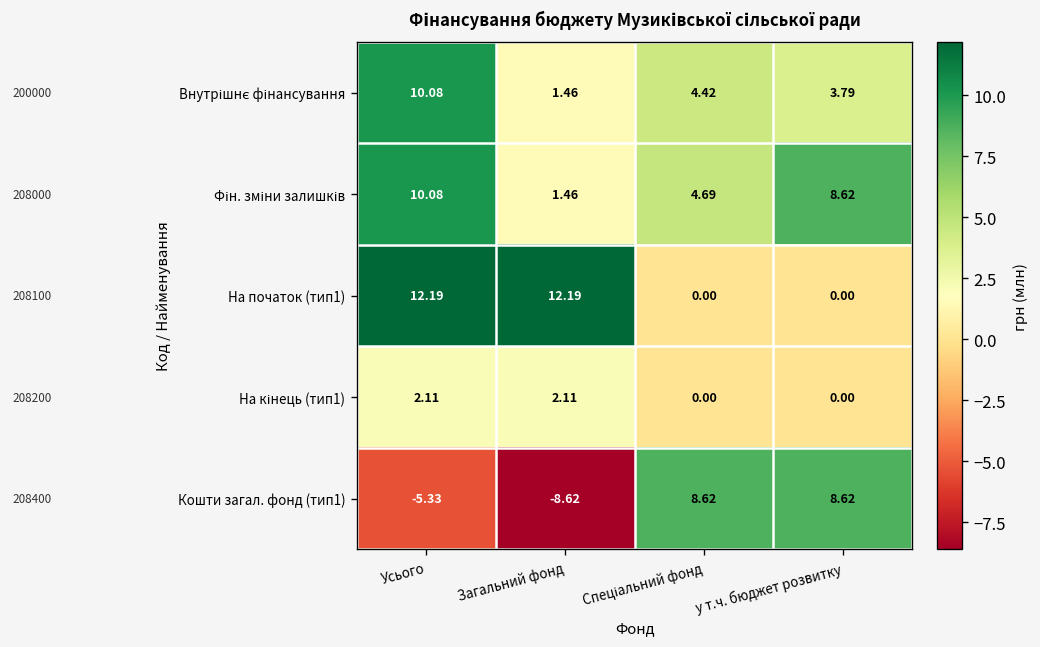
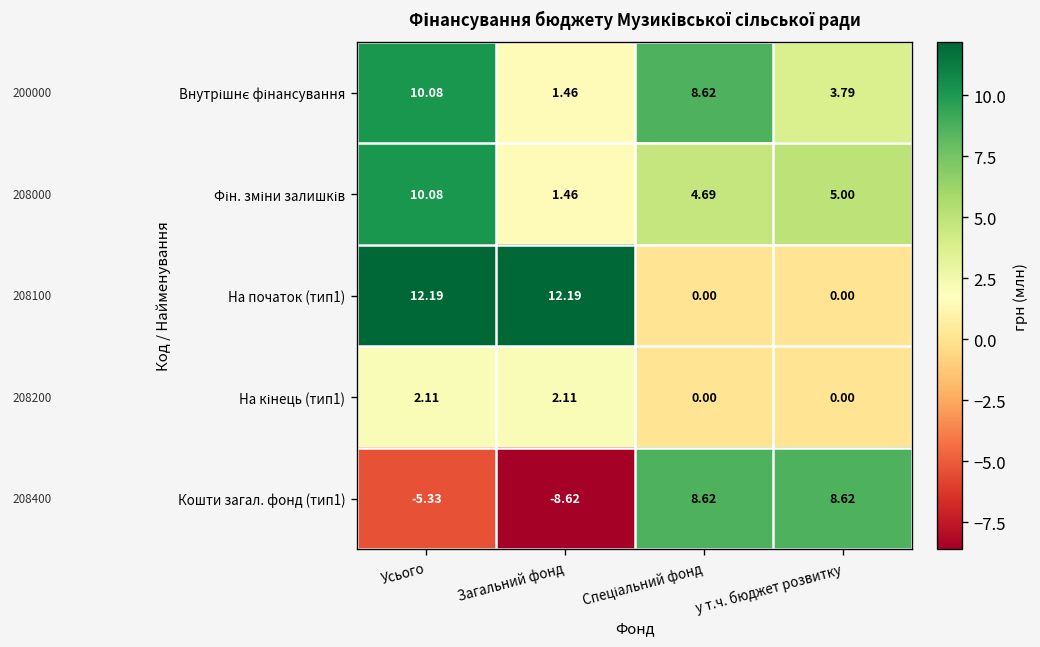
  {
    "Внутрішнє фінансування": {
      "Усього": 10.08,
      "Загальний фонд": 1.46,
-     "Спеціальний фонд": 4.42,
+     "Спеціальний фонд": 8.62,
      "у т.ч. бюджет розвитку": 3.79
    },
    "Фін. зміни залишків": {
      "Усього": 10.08,
      "Загальний фонд": 1.46,
      "Спеціальний фонд": 4.69,
-     "у т.ч. бюджет розвитку": 8.62
+     "у т.ч. бюджет розвитку": 5.00
    },
    "На початок (тип1)": {
      "Усього": 12.19,
      "Загальний фонд": 12.19,
      "Спеціальний фонд": 0.00,
      "у т.ч. бюджет розвитку": 0.00
    },
    "На кінець (тип1)": {
      "Усього": 2.11,
      "Загальний фонд": 2.11,
      "Спеціальний фонд": 0.00,
      "у т.ч. бюджет розвитку": 0.00
    },
    "Кошти загал. фонд (тип1)": {
      "Усього": -5.33,
      "Загальний фонд": -8.62,
      "Спеціальний фонд": 8.62,
      "у т.ч. бюджет розвитку": 8.62
    }
  }
